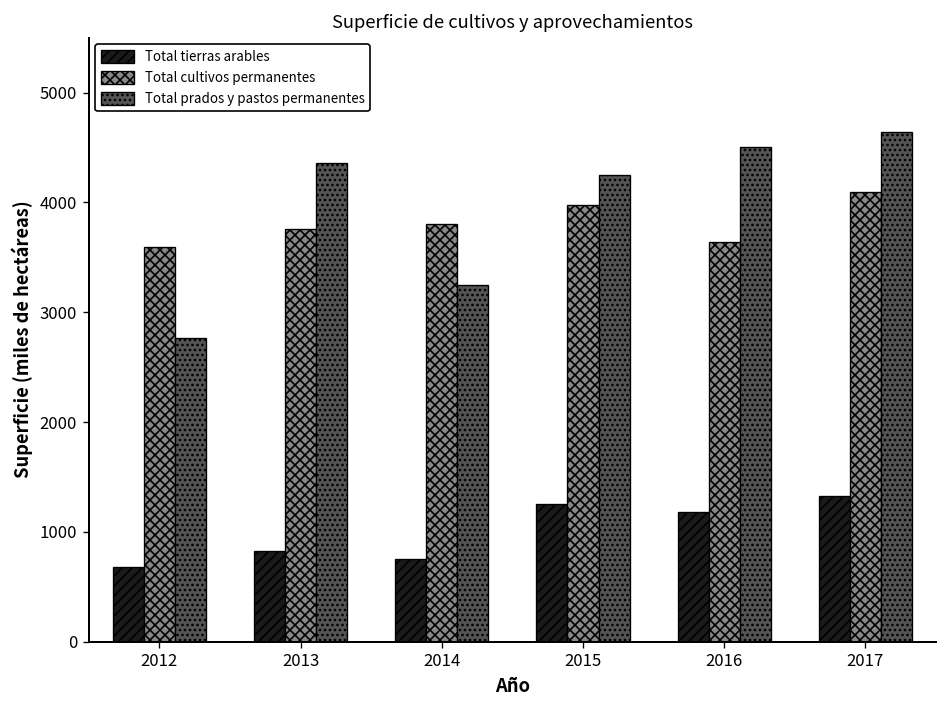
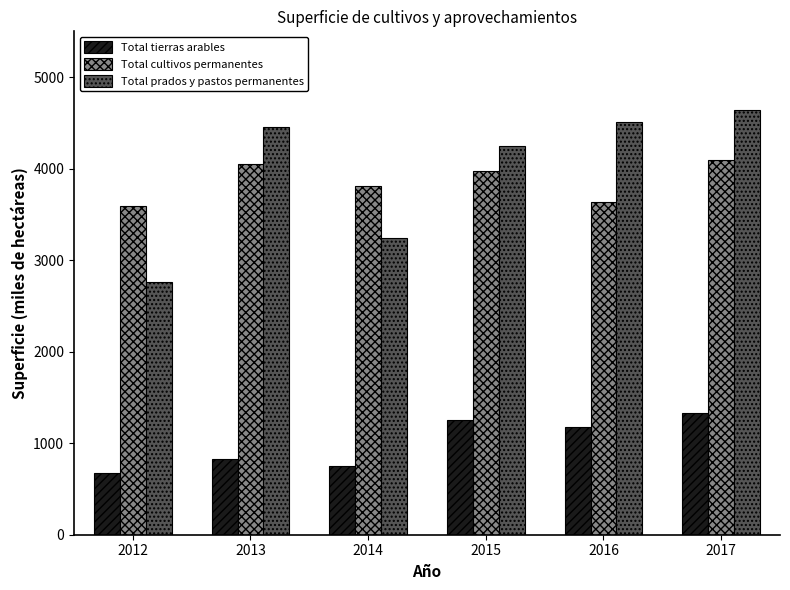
  {
    "Total tierras arables": {
      "2012": 700,
      "2013": 800,
      "2014": 800,
      "2015": 1200,
      "2016": 1200,
      "2017": 1300
    },
    "Total cultivos permanentes": {
      "2012": 3600,
-     "2013": 3800,
+     "2013": 4000,
      "2014": 3800,
      "2015": 4000,
      "2016": 3600,
      "2017": 4100
    },
    "Total prados y pastos permanentes": {
      "2012": 2800,
-     "2013": 4400,
+     "2013": 4500,
      "2014": 3200,
      "2015": 4200,
      "2016": 4500,
      "2017": 4600
    }
  }
